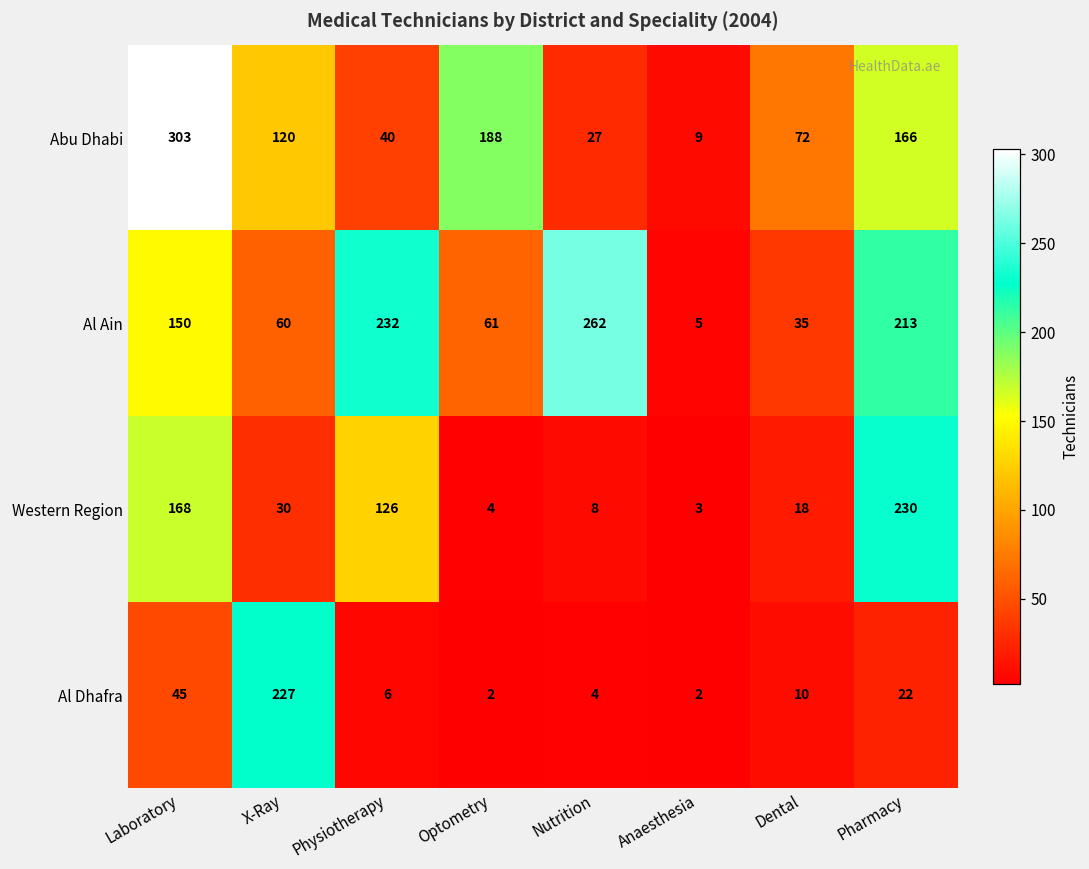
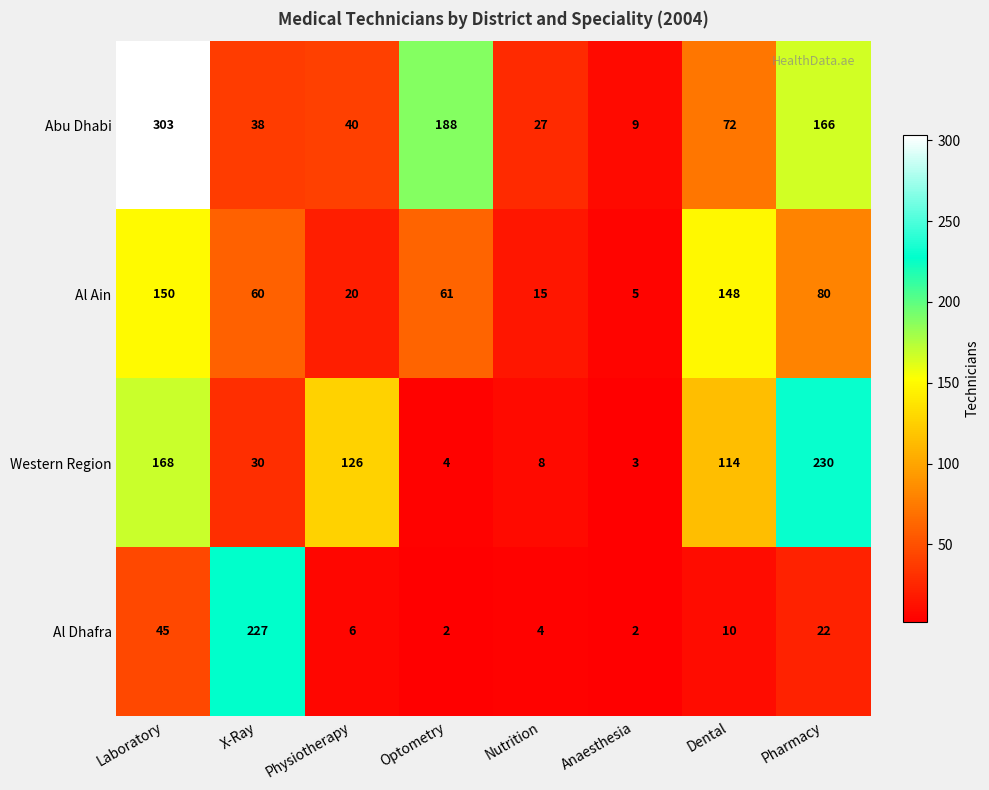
  {
    "Abu Dhabi": {
      "Laboratory": 303,
-     "X-Ray": 120,
+     "X-Ray": 38,
      "Physiotherapy": 40,
      "Optometry": 188,
      "Nutrition": 27,
      "Anaesthesia": 9,
      "Dental": 72
    },
    "Al Ain": {
      "Laboratory": 150,
      "X-Ray": 60,
-     "Physiotherapy": 232,
+     "Physiotherapy": 20,
      "Optometry": 61,
-     "Nutrition": 262,
+     "Nutrition": 15,
      "Anaesthesia": 5,
-     "Dental": 35,
-     "Pharmacy": 213
+     "Dental": 148,
+     "Pharmacy": 80
    },
    "Western Region": {
      "Laboratory": 168,
      "X-Ray": 30,
      "Physiotherapy": 126,
      "Optometry": 4,
      "Nutrition": 8,
      "Anaesthesia": 3,
-     "Dental": 18,
+     "Dental": 114,
      "Pharmacy": 230
    },
    "Al Dhafra": {
      "Laboratory": 45,
      "X-Ray": 227,
      "Physiotherapy": 6,
      "Optometry": 2,
      "Nutrition": 4,
      "Anaesthesia": 2,
      "Dental": 10,
      "Pharmacy": 22
    }
  }
